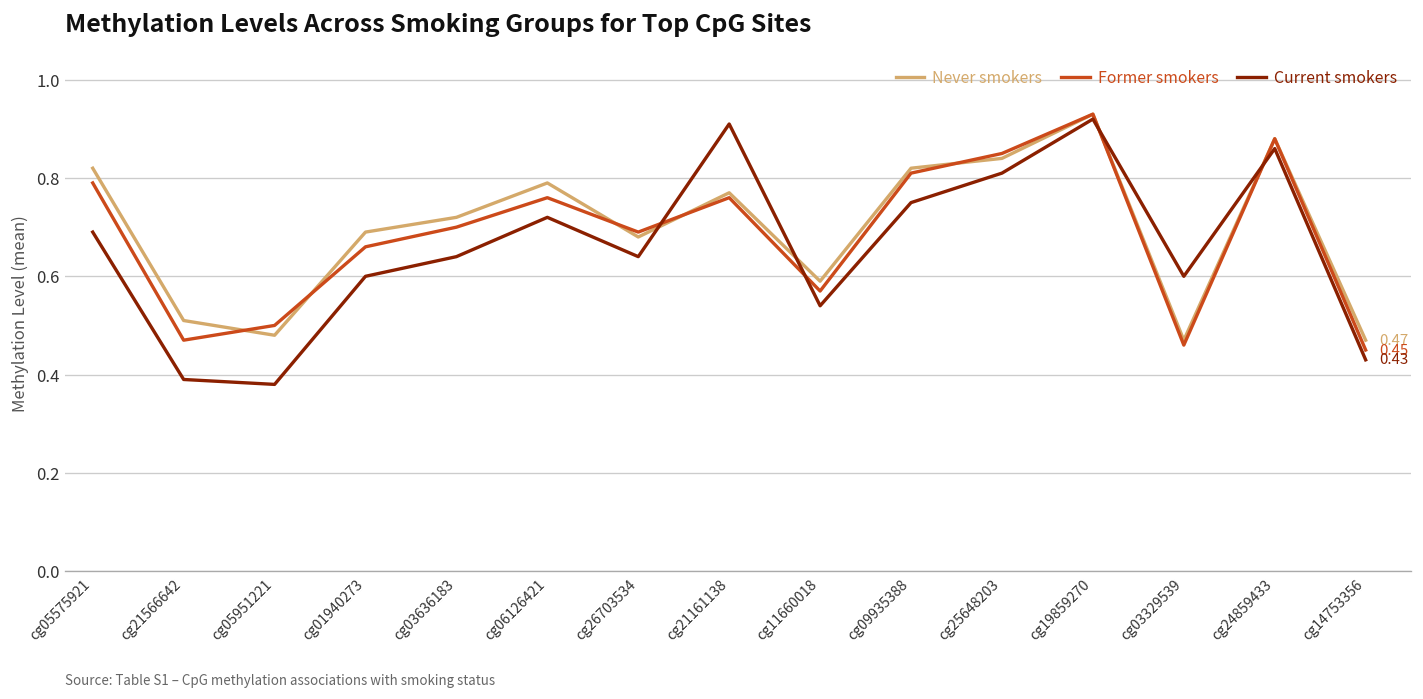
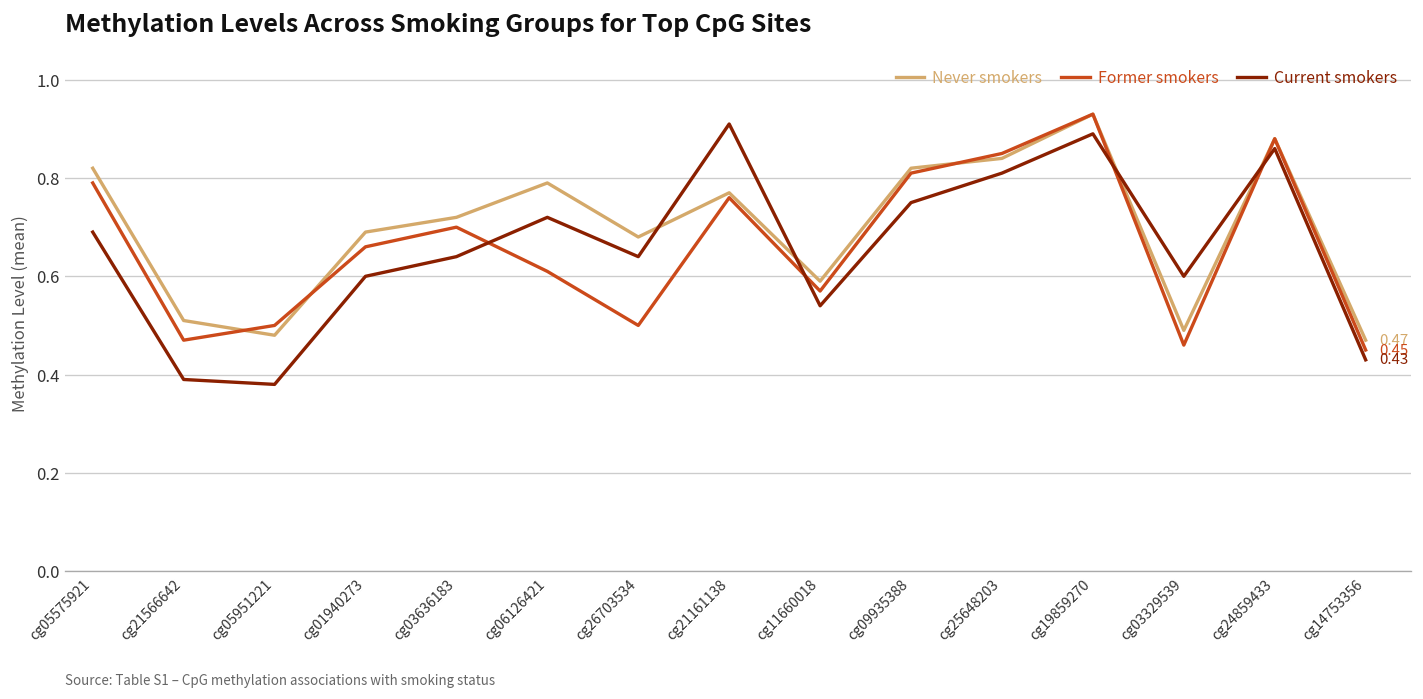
  {
    "Never smokers": {
      "cg05575921": 0.82,
      "cg21566642": 0.51,
      "cg05951221": 0.48,
      "cg01940273": 0.69,
      "cg03636183": 0.72,
      "cg06126421": 0.79,
      "cg26703534": 0.68,
      "cg21161138": 0.77,
      "cg11660018": 0.59,
      "cg09935388": 0.82,
      "cg25648203": 0.84,
-     "cg03329539": 0.47
+     "cg03329539": 0.49
    },
    "Former smokers": {
      "cg05575921": 0.79,
      "cg21566642": 0.47,
      "cg05951221": 0.50,
      "cg01940273": 0.66,
      "cg03636183": 0.70,
-     "cg06126421": 0.76,
-     "cg26703534": 0.69,
+     "cg06126421": 0.61,
+     "cg26703534": 0.50,
      "cg21161138": 0.76,
      "cg11660018": 0.57,
      "cg09935388": 0.81,
      "cg25648203": 0.85,
      "cg03329539": 0.46
    },
    "Current smokers": {
      "cg05575921": 0.69,
      "cg21566642": 0.39,
      "cg05951221": 0.38,
      "cg01940273": 0.60,
      "cg03636183": 0.64,
      "cg06126421": 0.72,
      "cg26703534": 0.64,
      "cg21161138": 0.91,
      "cg11660018": 0.54,
      "cg09935388": 0.75,
      "cg25648203": 0.81,
-     "cg19859270": 0.92,
+     "cg19859270": 0.89,
      "cg03329539": 0.60,
      "cg24859433": 0.86
    }
  }
